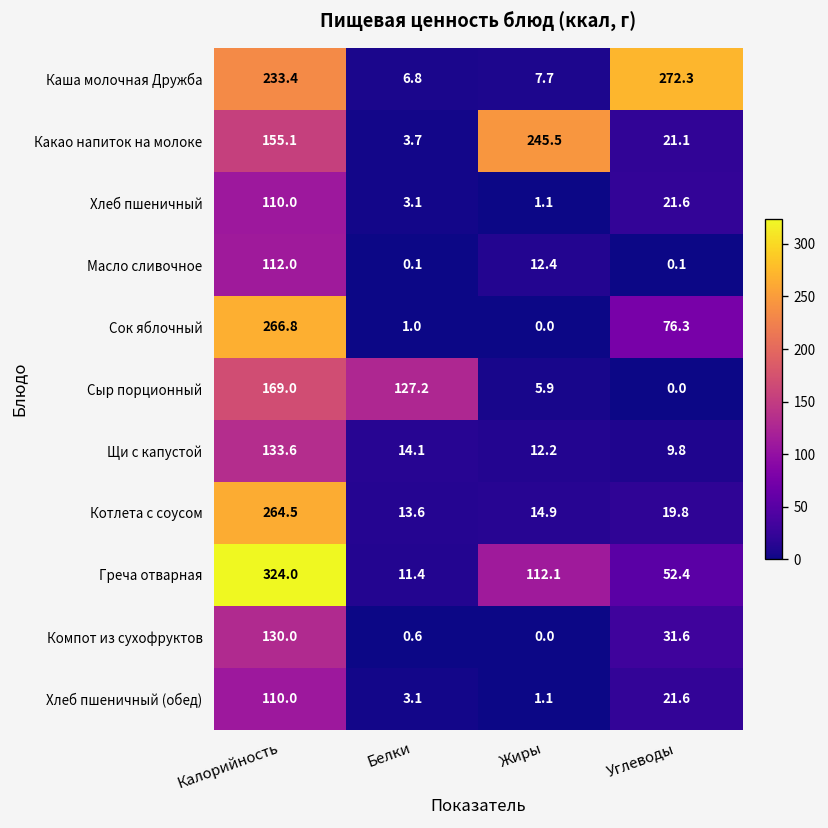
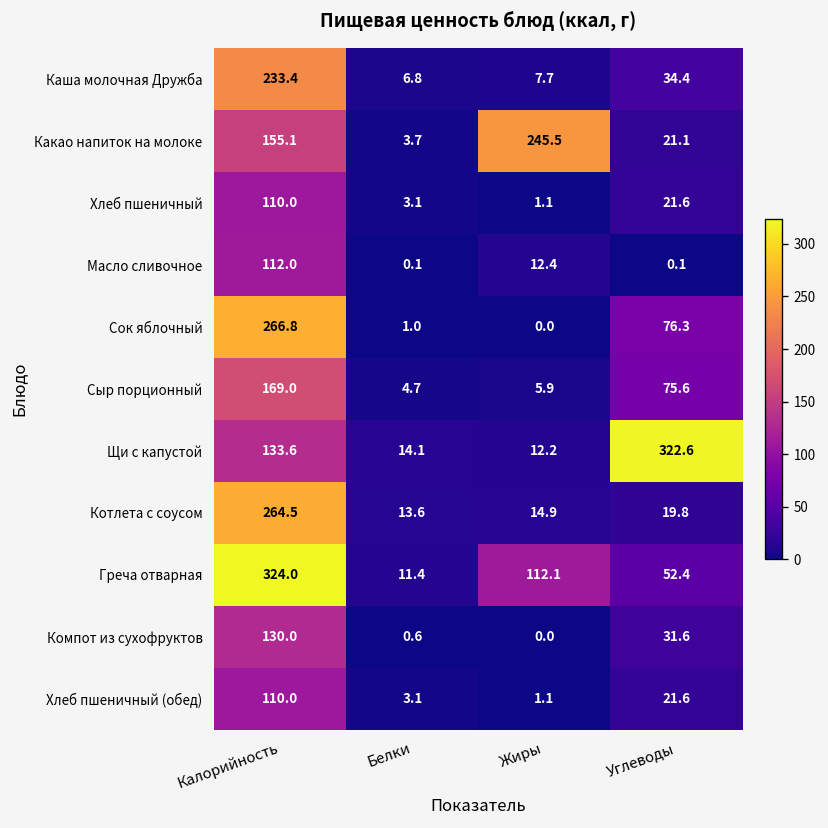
  {
    "Каша молочная Дружба": {
      "Калорийность": 233.4,
      "Белки": 6.8,
      "Жиры": 7.7,
-     "Углеводы": 272.3
+     "Углеводы": 34.4
    },
    "Какао напиток на молоке": {
      "Калорийность": 155.1,
      "Белки": 3.7,
      "Жиры": 245.5,
      "Углеводы": 21.1
    },
    "Хлеб пшеничный": {
      "Калорийность": 110.0,
      "Белки": 3.1,
      "Жиры": 1.1,
      "Углеводы": 21.6
    },
    "Масло сливочное": {
      "Калорийность": 112.0,
      "Белки": 0.1,
      "Жиры": 12.4,
      "Углеводы": 0.1
    },
    "Сок яблочный": {
      "Калорийность": 266.8,
      "Белки": 1.0,
      "Жиры": 0.0,
      "Углеводы": 76.3
    },
    "Сыр порционный": {
      "Калорийность": 169.0,
-     "Белки": 127.2,
+     "Белки": 4.7,
      "Жиры": 5.9,
-     "Углеводы": 0.0
+     "Углеводы": 75.6
    },
    "Щи с капустой": {
      "Калорийность": 133.6,
      "Белки": 14.1,
      "Жиры": 12.2,
-     "Углеводы": 9.8
+     "Углеводы": 322.6
    },
    "Котлета с соусом": {
      "Калорийность": 264.5,
      "Белки": 13.6,
      "Жиры": 14.9,
      "Углеводы": 19.8
    },
    "Греча отварная": {
      "Калорийность": 324.0,
      "Белки": 11.4,
      "Жиры": 112.1,
      "Углеводы": 52.4
    },
    "Компот из сухофруктов": {
      "Калорийность": 130.0,
      "Белки": 0.6,
      "Жиры": 0.0,
      "Углеводы": 31.6
    },
    "Хлеб пшеничный (обед)": {
      "Калорийность": 110.0,
      "Белки": 3.1,
      "Жиры": 1.1,
      "Углеводы": 21.6
    }
  }
